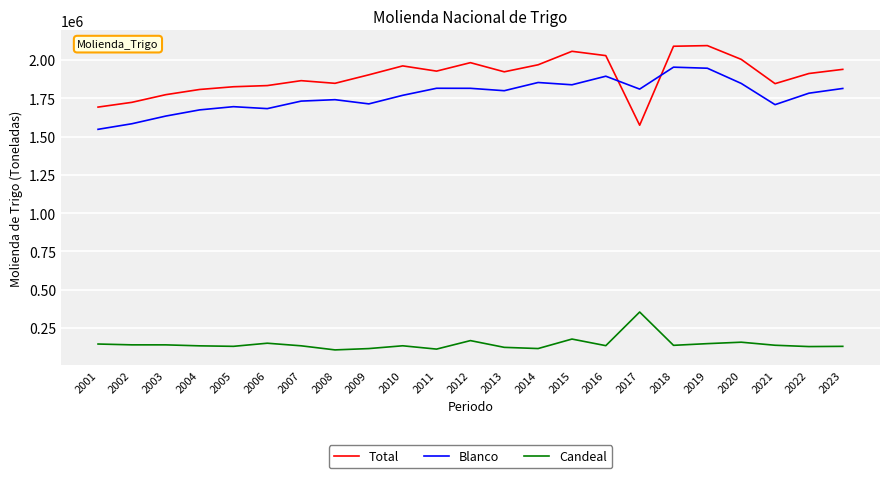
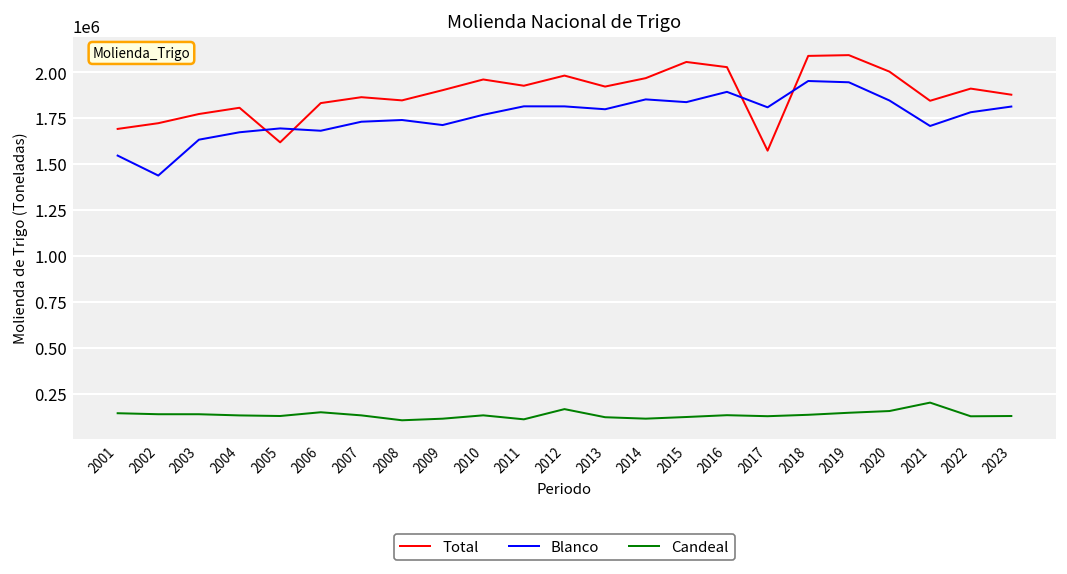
  {
    "Total": {
      "2001": 1690000,
      "2002": 1720000,
      "2003": 1770000,
      "2004": 1810000,
-     "2005": 1820000,
+     "2005": 1620000,
      "2006": 1830000,
      "2007": 1860000,
      "2008": 1850000,
      "2009": 1900000,
      "2010": 1960000,
      "2011": 1930000,
      "2012": 1980000,
      "2013": 1920000,
      "2014": 1970000,
      "2015": 2060000,
      "2016": 2030000,
      "2017": 1570000,
      "2018": 2090000,
      "2019": 2090000,
      "2020": 2000000,
      "2021": 1850000,
      "2022": 1910000,
-     "2023": 1940000
+     "2023": 1880000
    },
    "Blanco": {
      "2001": 1550000,
-     "2002": 1580000,
+     "2002": 1440000,
      "2003": 1630000,
      "2004": 1670000,
      "2005": 1690000,
      "2006": 1680000,
      "2007": 1730000,
      "2008": 1740000,
      "2009": 1710000,
      "2010": 1770000,
      "2011": 1810000,
      "2012": 1810000,
      "2013": 1800000,
      "2014": 1850000,
      "2015": 1840000,
      "2016": 1890000,
      "2017": 1810000,
      "2018": 1950000,
      "2019": 1950000,
      "2020": 1850000,
      "2021": 1710000,
      "2022": 1780000,
      "2023": 1810000
    },
    "Candeal": {
      "2001": 150000,
      "2002": 140000,
      "2003": 140000,
      "2004": 130000,
      "2005": 130000,
      "2006": 150000,
      "2007": 130000,
      "2008": 110000,
      "2009": 120000,
      "2010": 130000,
      "2011": 110000,
      "2012": 170000,
      "2013": 120000,
      "2014": 120000,
-     "2015": 180000,
+     "2015": 120000,
      "2016": 130000,
-     "2017": 350000,
+     "2017": 130000,
      "2018": 140000,
      "2019": 150000,
      "2020": 160000,
-     "2021": 140000,
+     "2021": 200000,
      "2022": 130000,
      "2023": 130000
    }
  }
